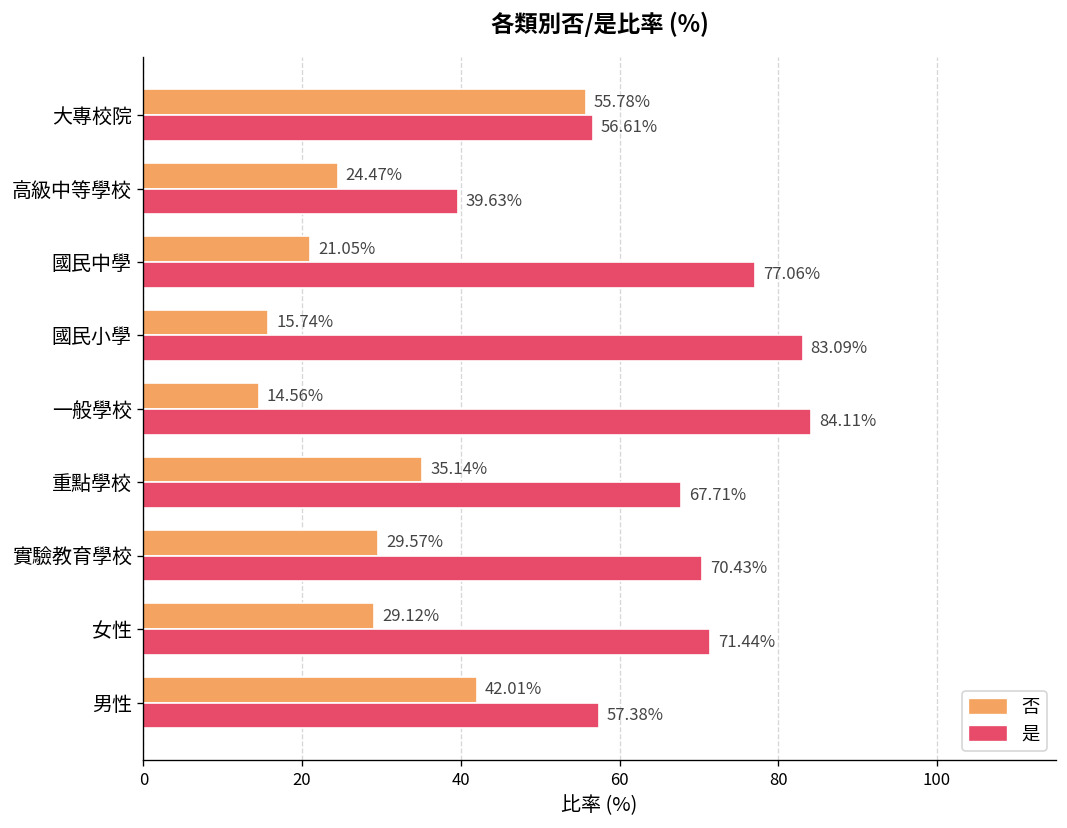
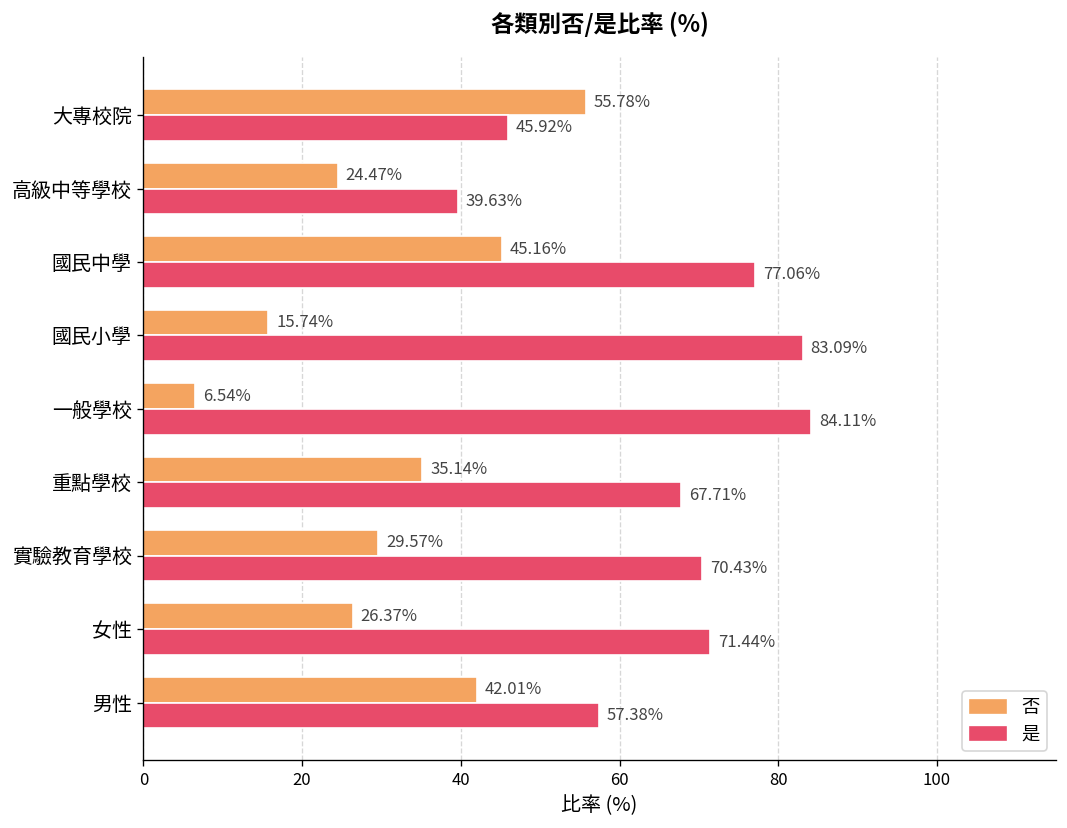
  {
    "否": {
      "大專校院": "55.78%",
      "高級中等學校": "24.47%",
-     "國民中學": "21.05%",
+     "國民中學": "45.16%",
      "國民小學": "15.74%",
-     "一般學校": "14.56%",
+     "一般學校": "6.54%",
      "重點學校": "35.14%",
      "實驗教育學校": "29.57%",
-     "女性": "29.12%",
+     "女性": "26.37%",
      "男性": "42.01%"
    },
    "是": {
-     "大專校院": "56.61%",
+     "大專校院": "45.92%",
      "高級中等學校": "39.63%",
      "國民中學": "77.06%",
      "國民小學": "83.09%",
      "一般學校": "84.11%",
      "重點學校": "67.71%",
      "實驗教育學校": "70.43%",
      "女性": "71.44%",
      "男性": "57.38%"
    }
  }
